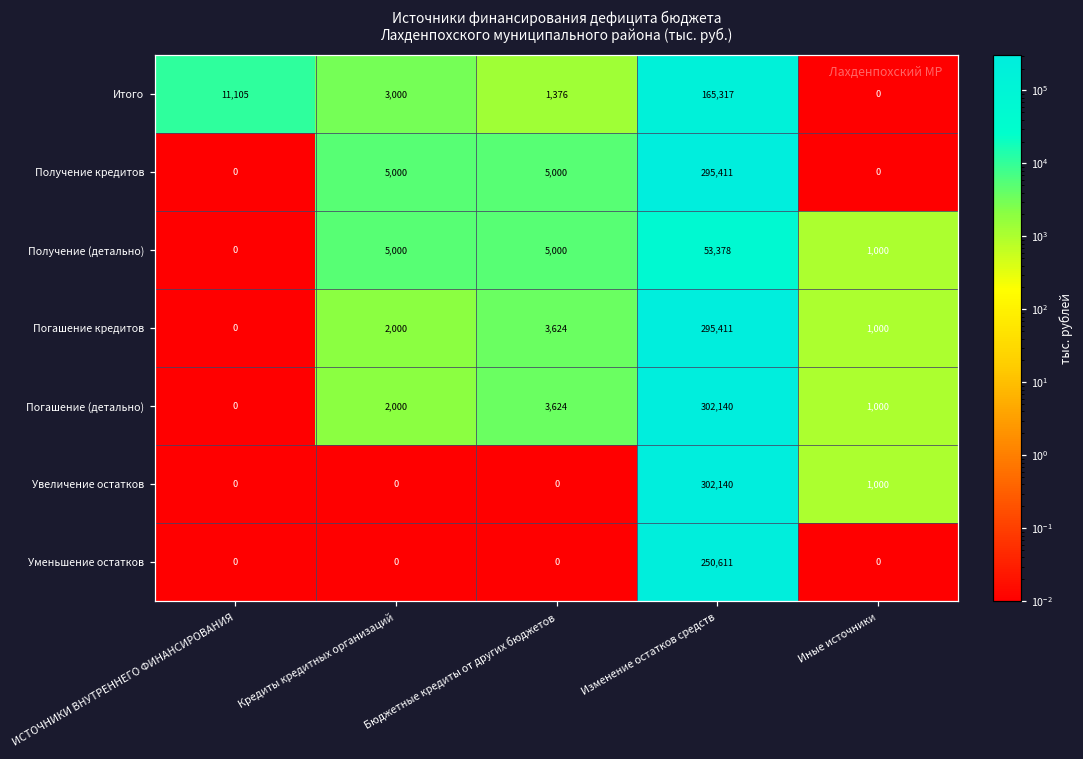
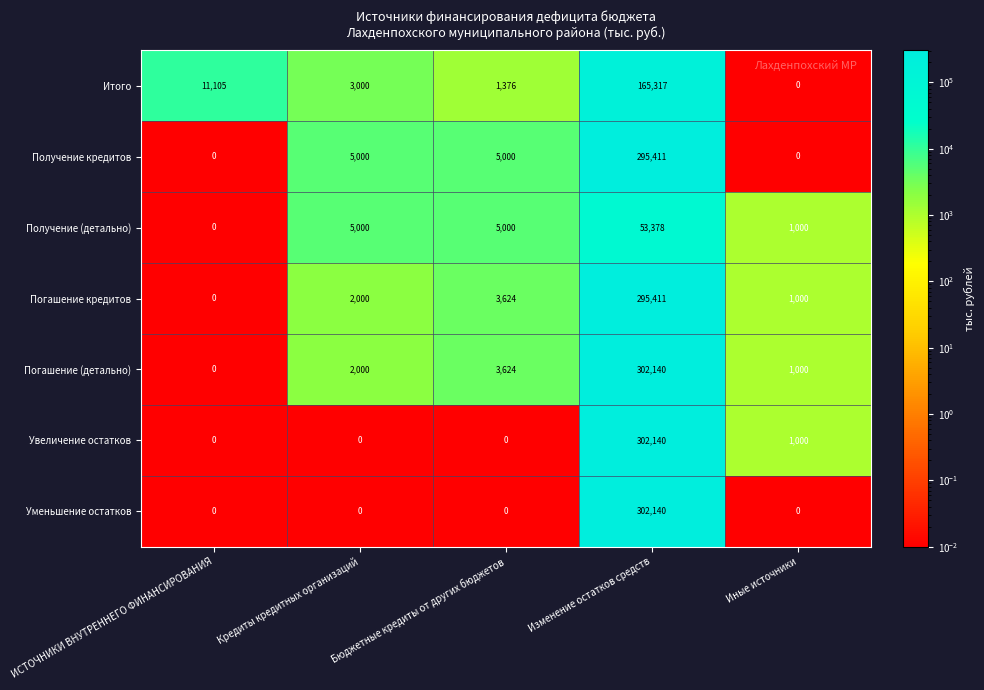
  {
    "Итого": {
      "ИСТОЧНИКИ ВНУТРЕННЕГО ФИНАНСИРОВАНИЯ": "11,105",
      "Кредиты кредитных организаций": "3,000",
      "Бюджетные кредиты от других бюджетов": "1,376",
      "Изменение остатков средств": "165,317"
    },
    "Получение кредитов": {
      "ИСТОЧНИКИ ВНУТРЕННЕГО ФИНАНСИРОВАНИЯ": "0",
      "Кредиты кредитных организаций": "5,000",
      "Бюджетные кредиты от других бюджетов": "5,000",
      "Изменение остатков средств": "295,411",
      "Иные источники": "0"
    },
    "Получение (детально)": {
      "ИСТОЧНИКИ ВНУТРЕННЕГО ФИНАНСИРОВАНИЯ": "0",
      "Кредиты кредитных организаций": "5,000",
      "Бюджетные кредиты от других бюджетов": "5,000",
      "Изменение остатков средств": "53,378",
      "Иные источники": "1,000"
    },
    "Погашение кредитов": {
      "ИСТОЧНИКИ ВНУТРЕННЕГО ФИНАНСИРОВАНИЯ": "0",
      "Кредиты кредитных организаций": "2,000",
      "Бюджетные кредиты от других бюджетов": "3,624",
      "Изменение остатков средств": "295,411",
      "Иные источники": "1,000"
    },
    "Погашение (детально)": {
      "ИСТОЧНИКИ ВНУТРЕННЕГО ФИНАНСИРОВАНИЯ": "0",
      "Кредиты кредитных организаций": "2,000",
      "Бюджетные кредиты от других бюджетов": "3,624",
      "Изменение остатков средств": "302,140",
      "Иные источники": "1,000"
    },
    "Увеличение остатков": {
      "ИСТОЧНИКИ ВНУТРЕННЕГО ФИНАНСИРОВАНИЯ": "0",
      "Кредиты кредитных организаций": "0",
      "Бюджетные кредиты от других бюджетов": "0",
      "Изменение остатков средств": "302,140",
      "Иные источники": "1,000"
    },
    "Уменьшение остатков": {
      "ИСТОЧНИКИ ВНУТРЕННЕГО ФИНАНСИРОВАНИЯ": "0",
      "Кредиты кредитных организаций": "0",
      "Бюджетные кредиты от других бюджетов": "0",
-     "Изменение остатков средств": "250,611",
+     "Изменение остатков средств": "302,140",
      "Иные источники": "0"
    }
  }
